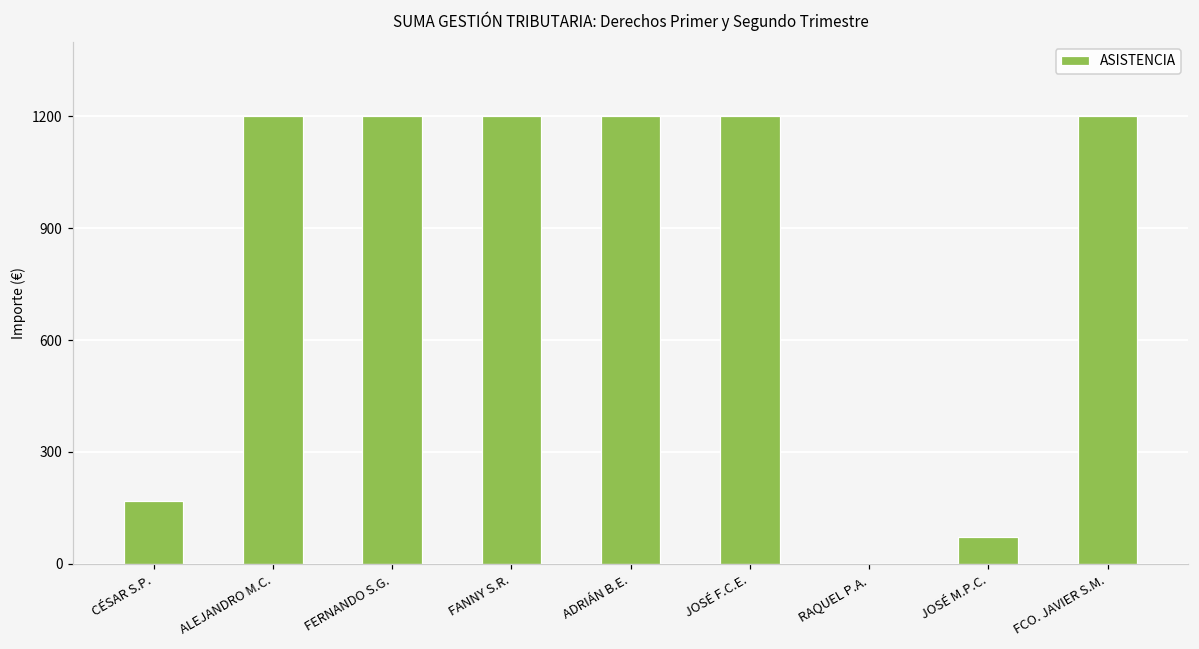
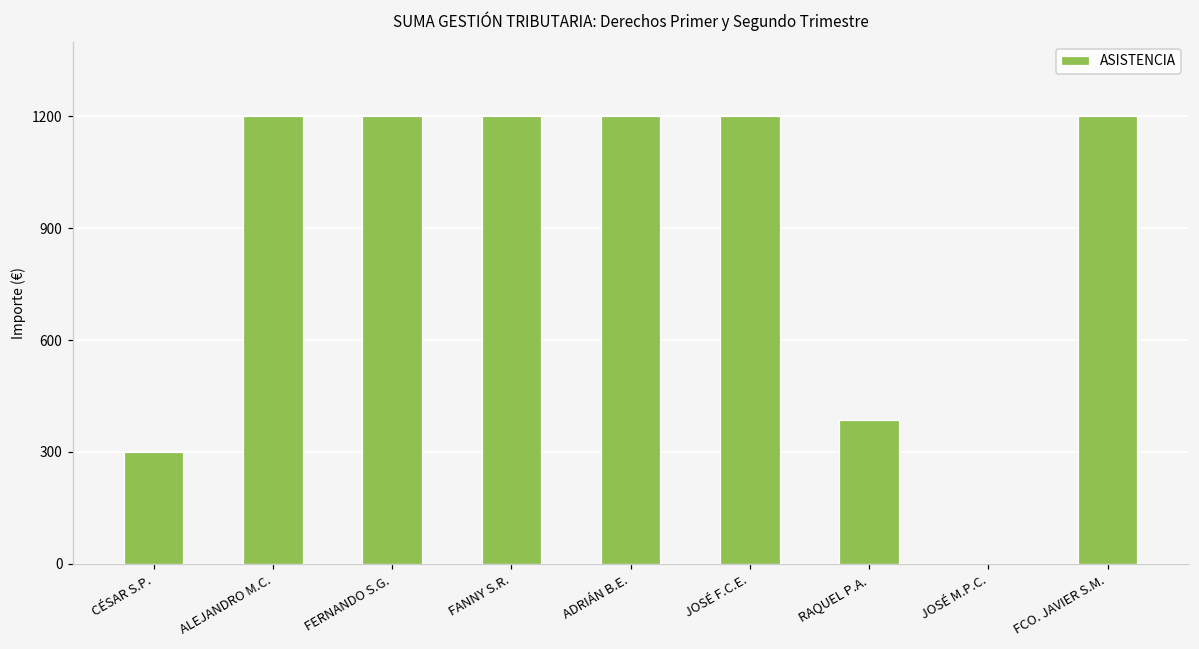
  {
-   "CÉSAR S.P.": 170,
+   "CÉSAR S.P.": 300,
    "ALEJANDRO M.C.": 1200,
    "FERNANDO S.G.": 1200,
    "FANNY S.R.": 1200,
    "ADRIÁN B.E.": 1200,
    "JOSÉ F.C.E.": 1200,
-   "RAQUEL P.A.": 0,
-   "JOSÉ M.P.C.": 70,
+   "RAQUEL P.A.": 390,
+   "JOSÉ M.P.C.": 0,
    "FCO. JAVIER S.M.": 1200
  }
